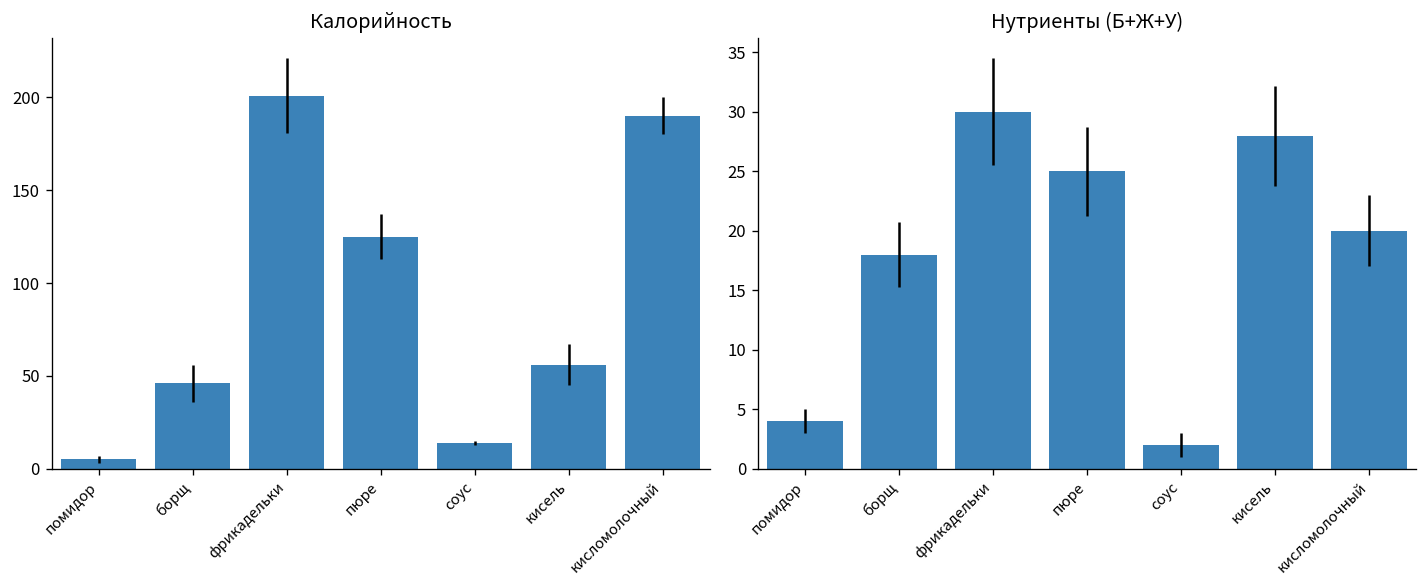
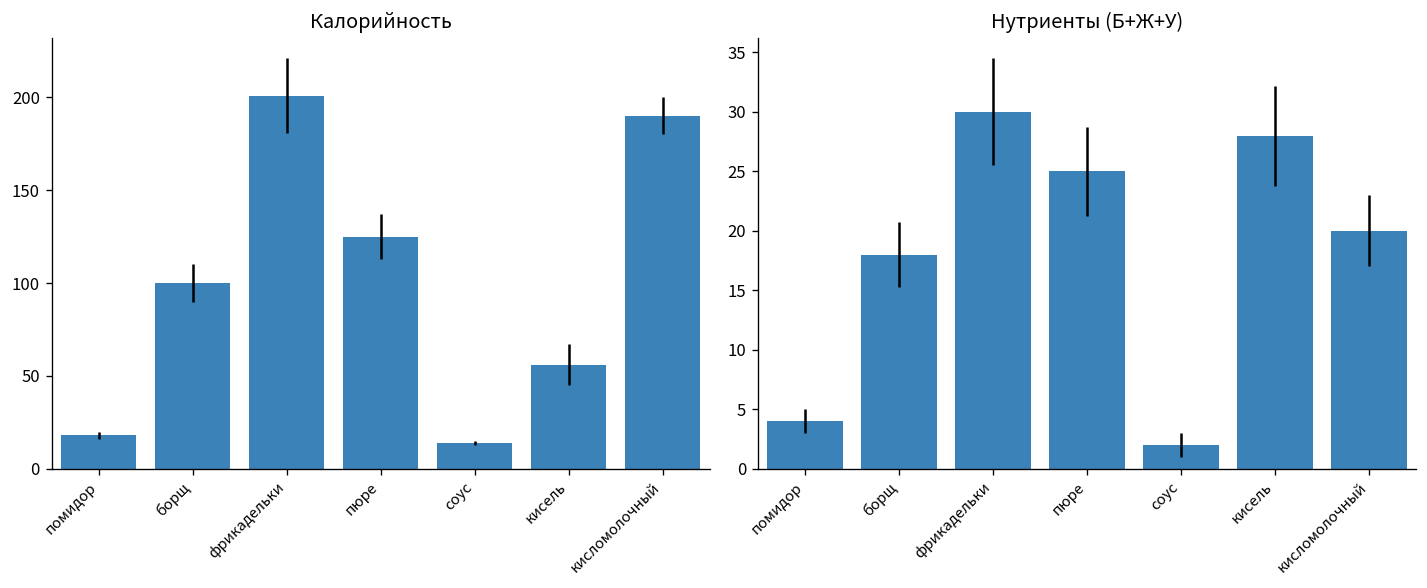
  {
    "Калорийность": {
-     "помидор": 5,
-     "борщ": 46,
+     "помидор": 18,
+     "борщ": 100,
      "фрикадельки": 201,
      "пюре": 125,
      "соус": 14,
      "кисель": 56,
      "кисломолочный": 190
    },
    "Нутриенты (Б+Ж+У)": {
      "помидор": 4,
      "борщ": 18,
      "фрикадельки": 30,
      "пюре": 25,
      "соус": 2,
      "кисель": 28,
      "кисломолочный": 20
    }
  }
